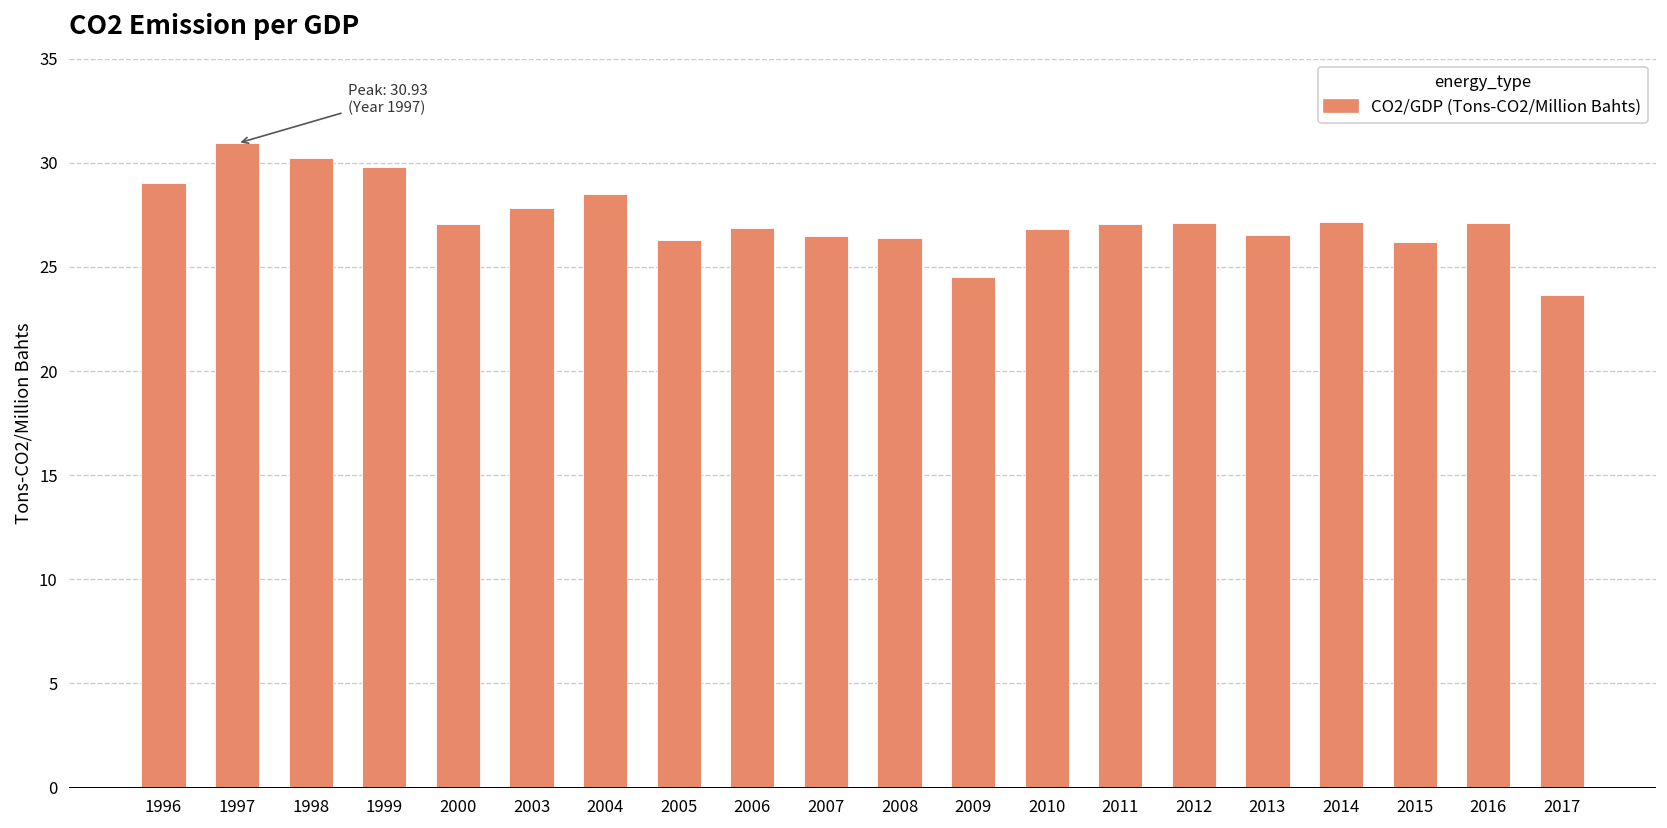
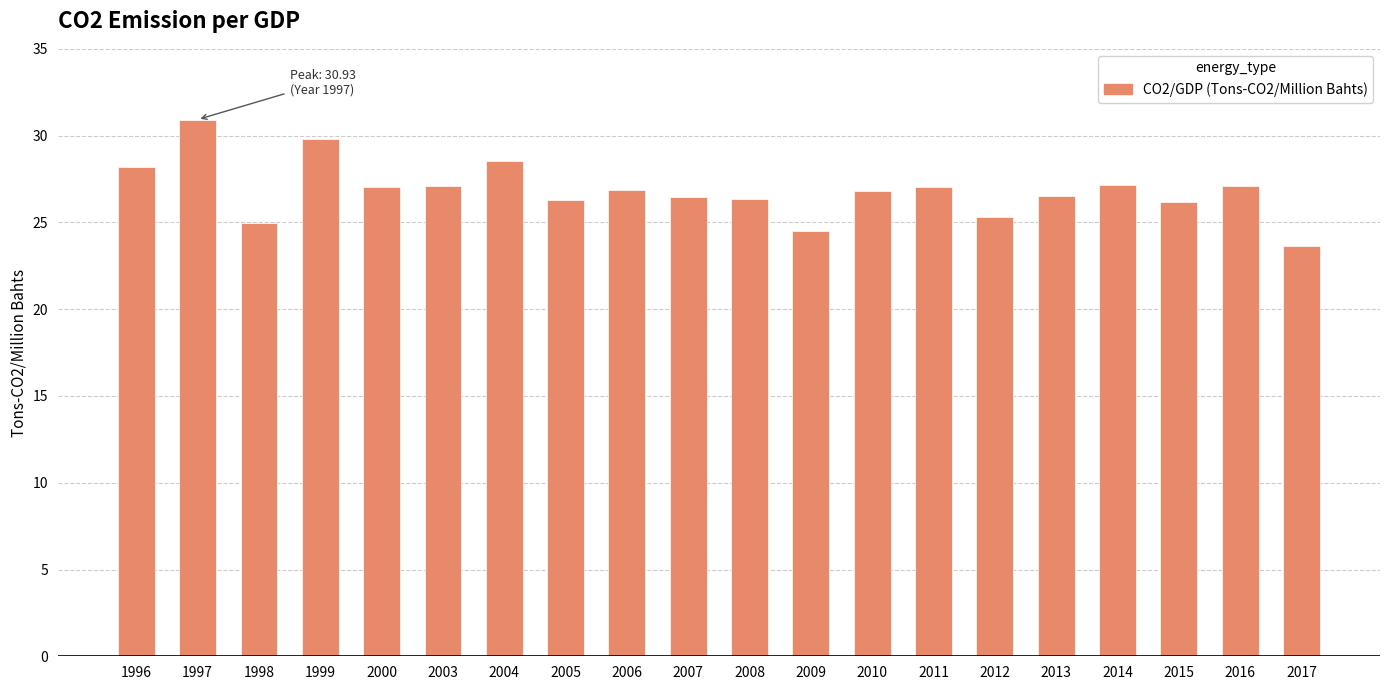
  {
-   "1996": 29.0,
-   "1998": 30.2,
+   "1996": 28.2,
+   "1998": 25.0,
    "1999": 29.8,
    "2000": 27.0,
-   "2003": 27.8,
+   "2003": 27.1,
    "2004": 28.5,
    "2005": 26.3,
    "2006": 26.9,
    "2007": 26.5,
    "2008": 26.4,
    "2009": 24.5,
    "2010": 26.8,
    "2011": 27.0,
-   "2012": 27.1,
+   "2012": 25.3,
    "2013": 26.5,
    "2014": 27.1,
    "2015": 26.2,
    "2016": 27.1,
    "2017": 23.7
  }
